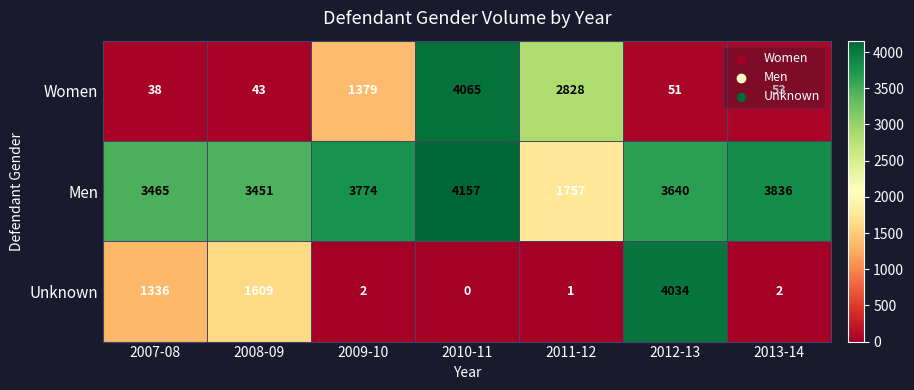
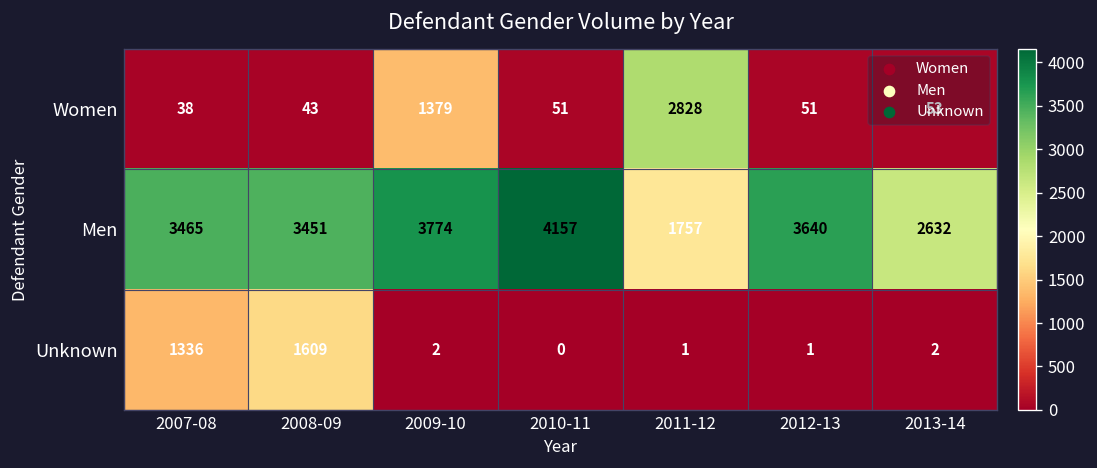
  {
    "Women": {
      "2007-08": 38,
      "2008-09": 43,
      "2009-10": 1379,
-     "2010-11": 4065,
+     "2010-11": 51,
      "2011-12": 2828,
      "2012-13": 51
    },
    "Men": {
      "2007-08": 3465,
      "2008-09": 3451,
      "2009-10": 3774,
      "2010-11": 4157,
      "2011-12": 1757,
      "2012-13": 3640,
-     "2013-14": 3836
+     "2013-14": 2632
    },
    "Unknown": {
      "2007-08": 1336,
      "2008-09": 1609,
      "2009-10": 2,
      "2010-11": 0,
      "2011-12": 1,
-     "2012-13": 4034,
+     "2012-13": 1,
      "2013-14": 2
    }
  }
